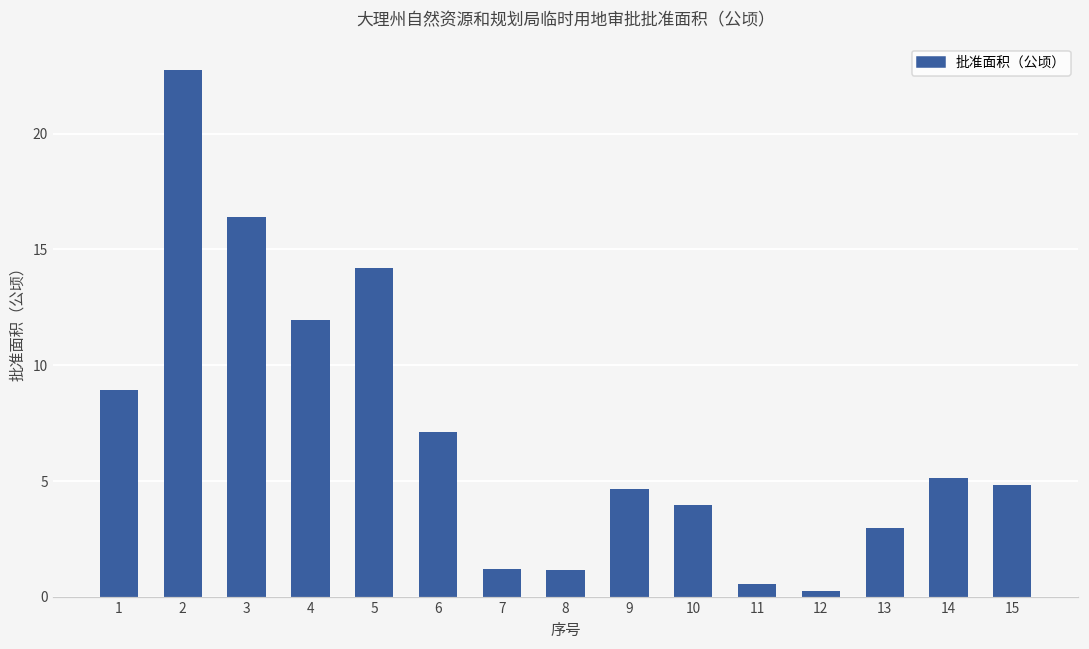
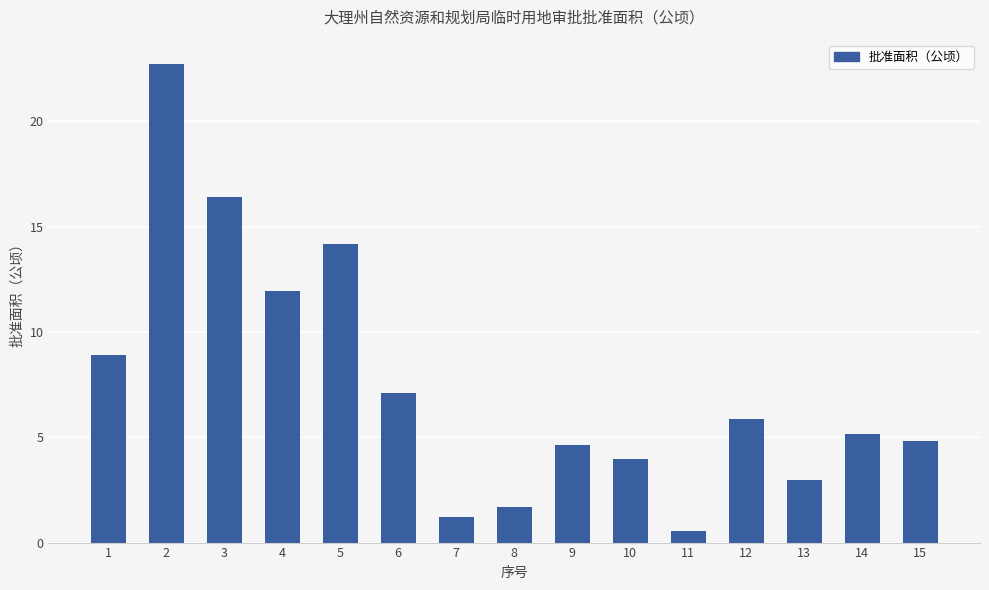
  {
    "1": 8.9,
    "2": 22.7,
    "3": 16.4,
    "4": 12.0,
    "5": 14.2,
    "6": 7.1,
    "7": 1.2,
-   "8": 1.2,
+   "8": 1.7,
    "9": 4.7,
    "10": 4.0,
    "11": 0.5,
-   "12": 0.2,
+   "12": 5.9,
    "13": 3.0,
    "14": 5.1,
    "15": 4.8
  }
